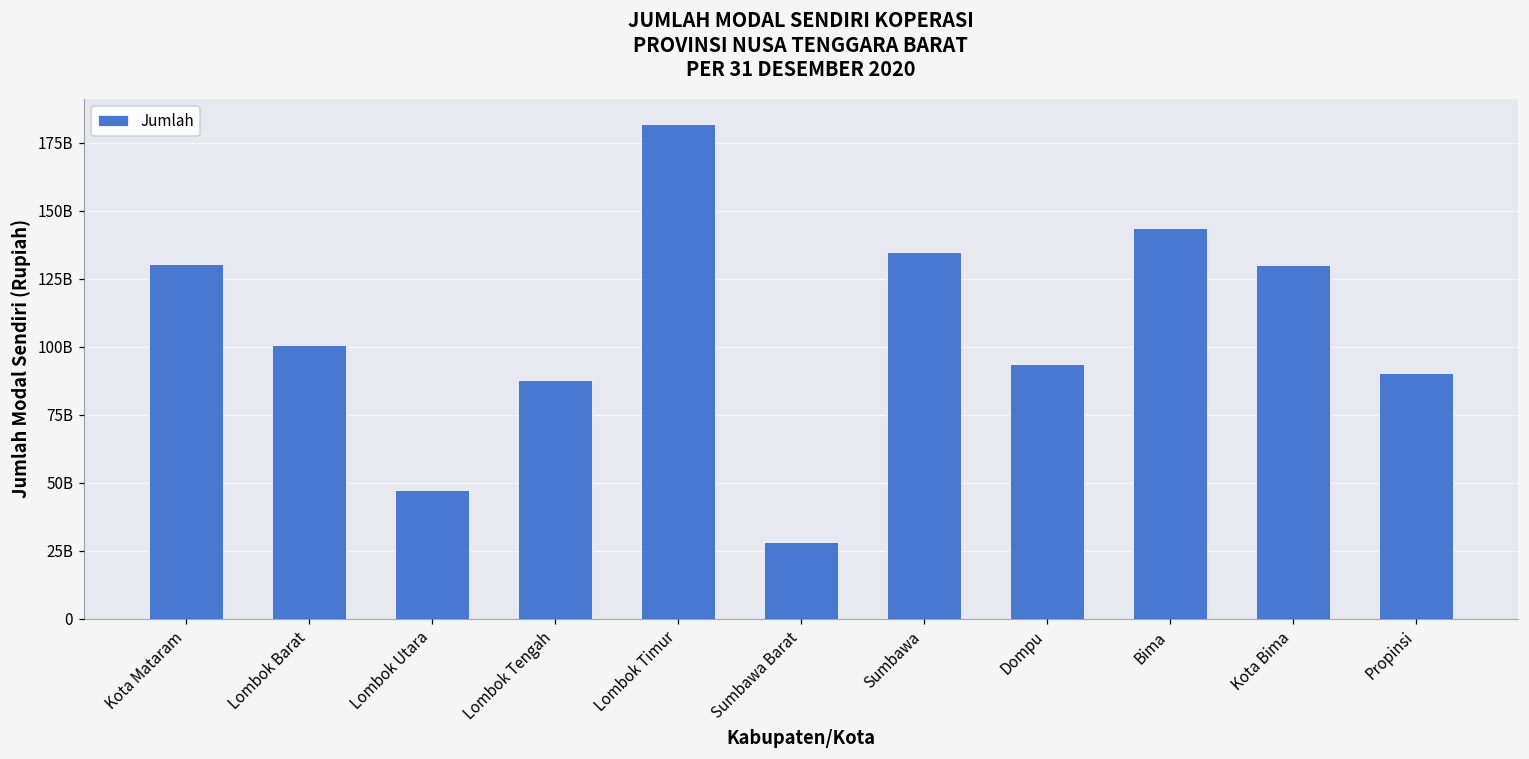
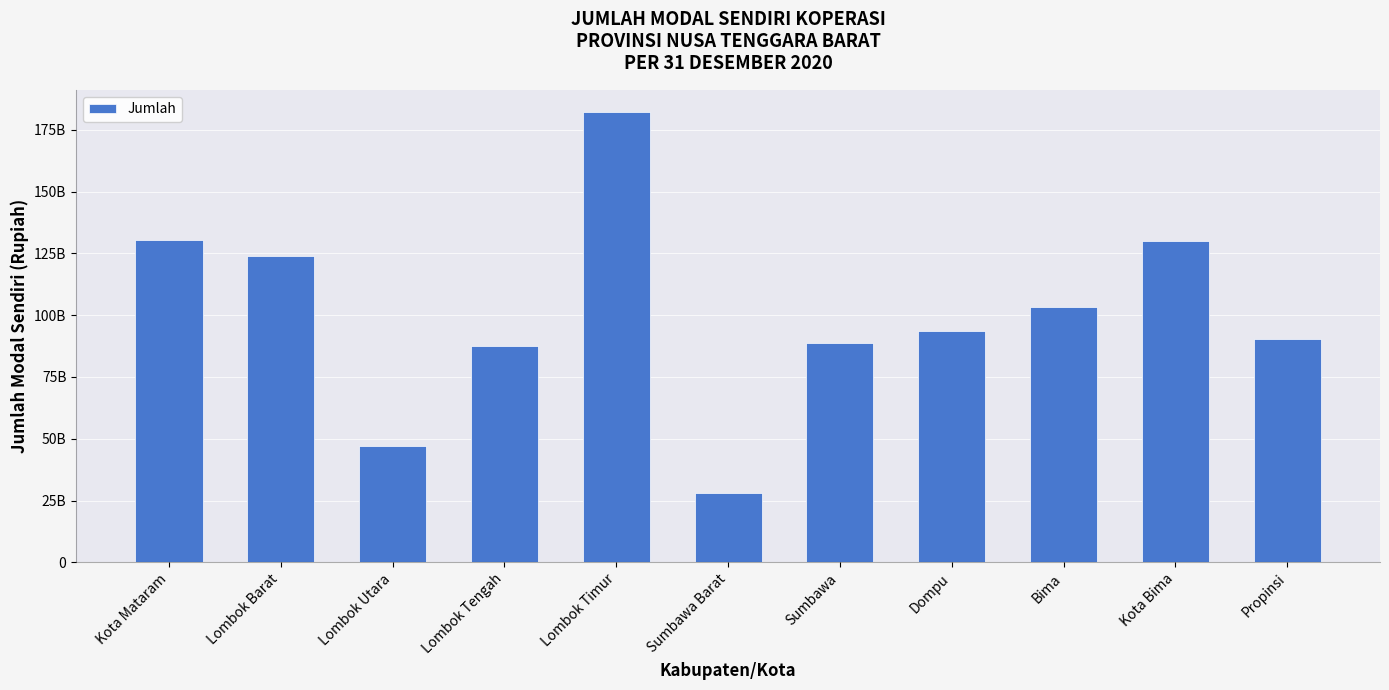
  {
    "Kota Mataram": 131000000000,
-   "Lombok Barat": 101000000000,
+   "Lombok Barat": 124000000000,
    "Lombok Utara": 47000000000,
    "Lombok Tengah": 88000000000,
    "Lombok Timur": 182000000000,
    "Sumbawa Barat": 28000000000,
-   "Sumbawa": 135000000000,
+   "Sumbawa": 89000000000,
    "Dompu": 94000000000,
-   "Bima": 144000000000,
+   "Bima": 103000000000,
    "Kota Bima": 130000000000,
    "Propinsi": 90000000000
  }
